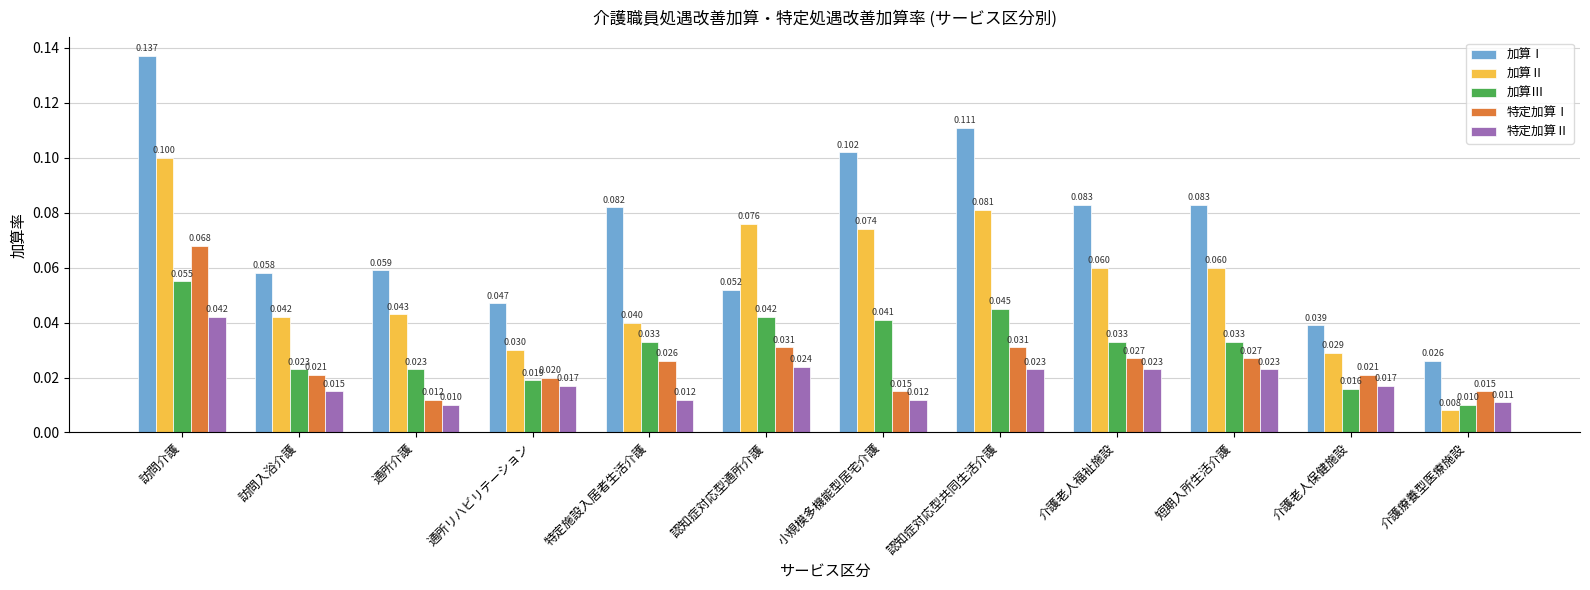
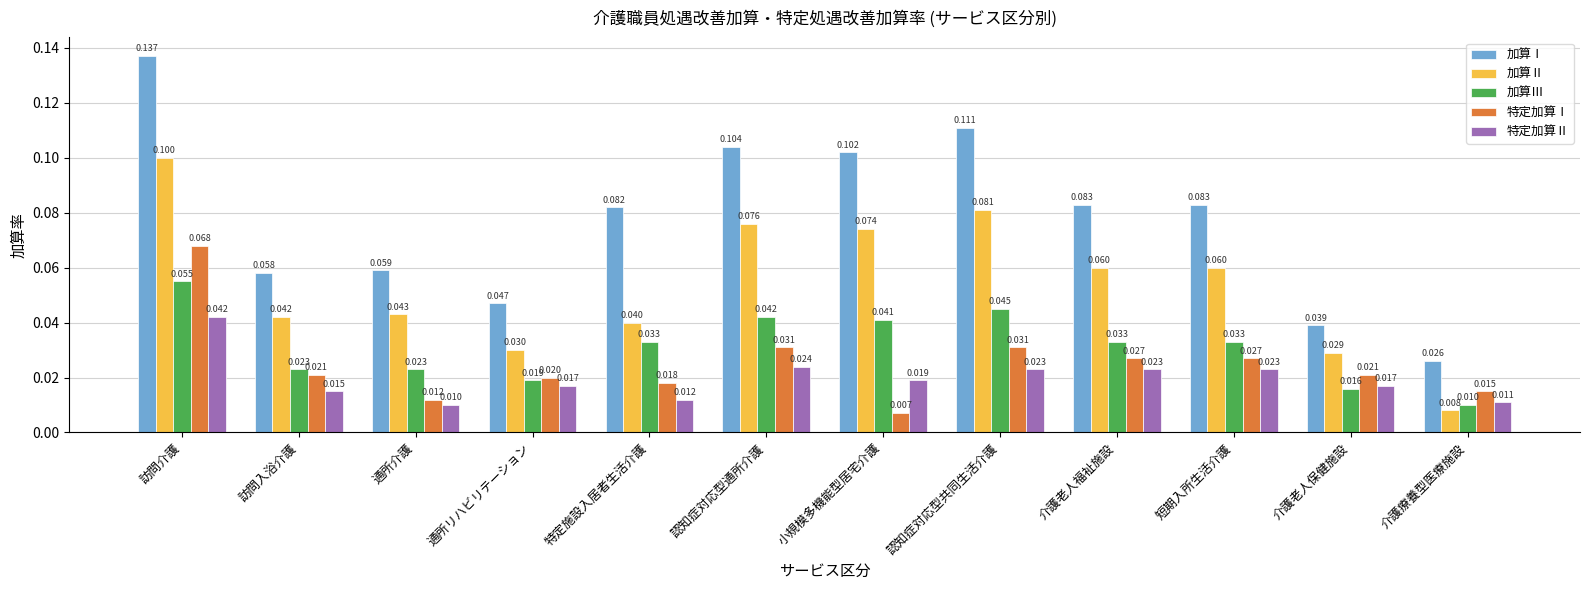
  {
    "加算Ⅰ": {
      "訪問介護": 0.137,
      "訪問入浴介護": 0.058,
      "通所介護": 0.059,
      "通所リハビリテーション": 0.047,
      "特定施設入居者生活介護": 0.082,
-     "認知症対応型通所介護": 0.052,
+     "認知症対応型通所介護": 0.104,
      "小規模多機能型居宅介護": 0.102,
      "認知症対応型共同生活介護": 0.111,
      "介護老人福祉施設": 0.083,
      "短期入所生活介護": 0.083,
      "介護老人保健施設": 0.039,
      "介護療養型医療施設": 0.026
    },
    "加算Ⅱ": {
      "訪問介護": 0.100,
      "訪問入浴介護": 0.042,
      "通所介護": 0.043,
      "通所リハビリテーション": 0.030,
      "特定施設入居者生活介護": 0.040,
      "認知症対応型通所介護": 0.076,
      "小規模多機能型居宅介護": 0.074,
      "認知症対応型共同生活介護": 0.081,
      "介護老人福祉施設": 0.060,
      "短期入所生活介護": 0.060,
      "介護老人保健施設": 0.029,
      "介護療養型医療施設": 0.008
    },
    "加算Ⅲ": {
      "訪問介護": 0.055,
      "訪問入浴介護": 0.023,
      "通所介護": 0.023,
      "特定施設入居者生活介護": 0.033,
      "認知症対応型通所介護": 0.042,
      "小規模多機能型居宅介護": 0.041,
      "認知症対応型共同生活介護": 0.045,
      "介護老人福祉施設": 0.033,
      "短期入所生活介護": 0.033,
      "介護老人保健施設": 0.016,
      "介護療養型医療施設": 0.010
    },
    "特定加算Ⅰ": {
      "訪問介護": 0.068,
      "訪問入浴介護": 0.021,
      "通所介護": 0.012,
-     "特定施設入居者生活介護": 0.026,
+     "特定施設入居者生活介護": 0.018,
      "認知症対応型通所介護": 0.031,
-     "小規模多機能型居宅介護": 0.015,
+     "小規模多機能型居宅介護": 0.007,
      "認知症対応型共同生活介護": 0.031,
      "介護老人福祉施設": 0.027,
      "短期入所生活介護": 0.027,
      "介護老人保健施設": 0.021,
      "介護療養型医療施設": 0.015
    },
    "特定加算Ⅱ": {
      "訪問介護": 0.042,
      "訪問入浴介護": 0.015,
      "通所介護": 0.010,
      "通所リハビリテーション": 0.017,
      "特定施設入居者生活介護": 0.012,
      "認知症対応型通所介護": 0.024,
-     "小規模多機能型居宅介護": 0.012,
+     "小規模多機能型居宅介護": 0.019,
      "認知症対応型共同生活介護": 0.023,
      "介護老人福祉施設": 0.023,
      "短期入所生活介護": 0.023,
      "介護老人保健施設": 0.017,
      "介護療養型医療施設": 0.011
    }
  }
